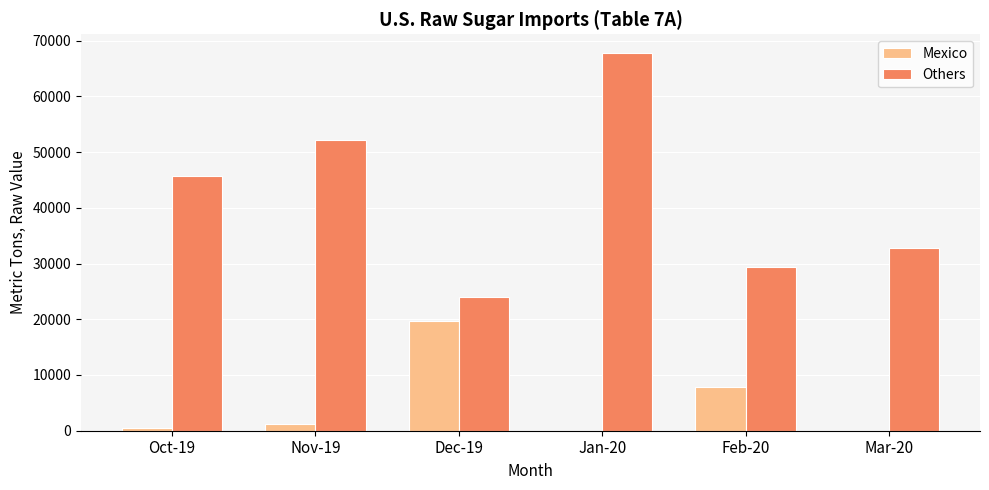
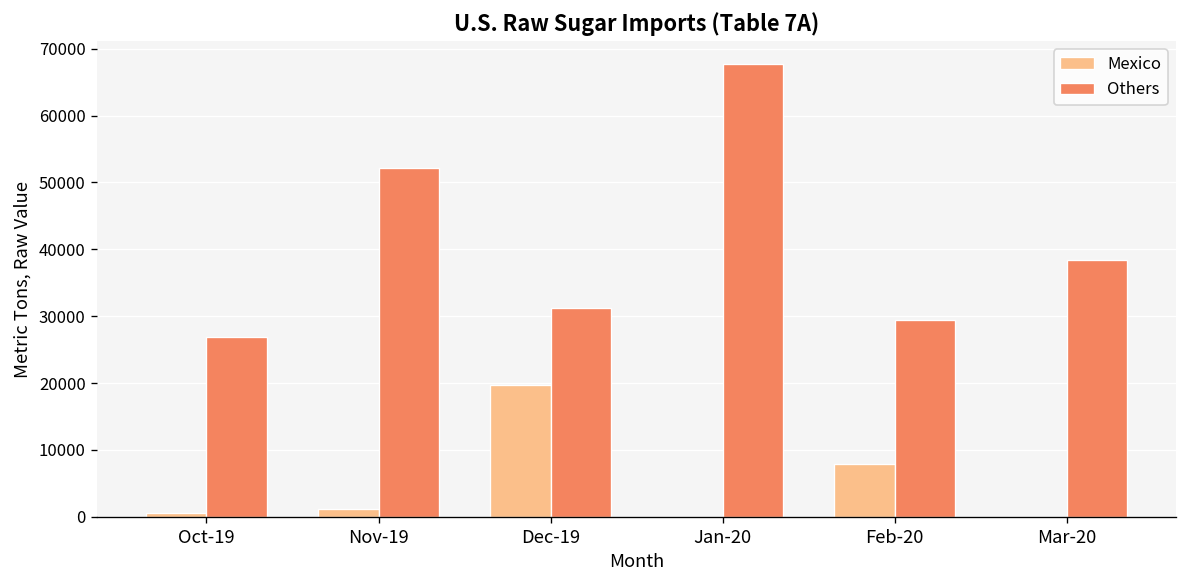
  {
    "Mexico": {
      "Oct-19": 1000,
      "Nov-19": 1000,
      "Dec-19": 20000,
      "Jan-20": 0,
      "Feb-20": 8000,
      "Mar-20": 0
    },
    "Others": {
-     "Oct-19": 46000,
+     "Oct-19": 27000,
      "Nov-19": 52000,
-     "Dec-19": 24000,
+     "Dec-19": 31000,
      "Jan-20": 68000,
      "Feb-20": 29000,
-     "Mar-20": 33000
+     "Mar-20": 38000
    }
  }
